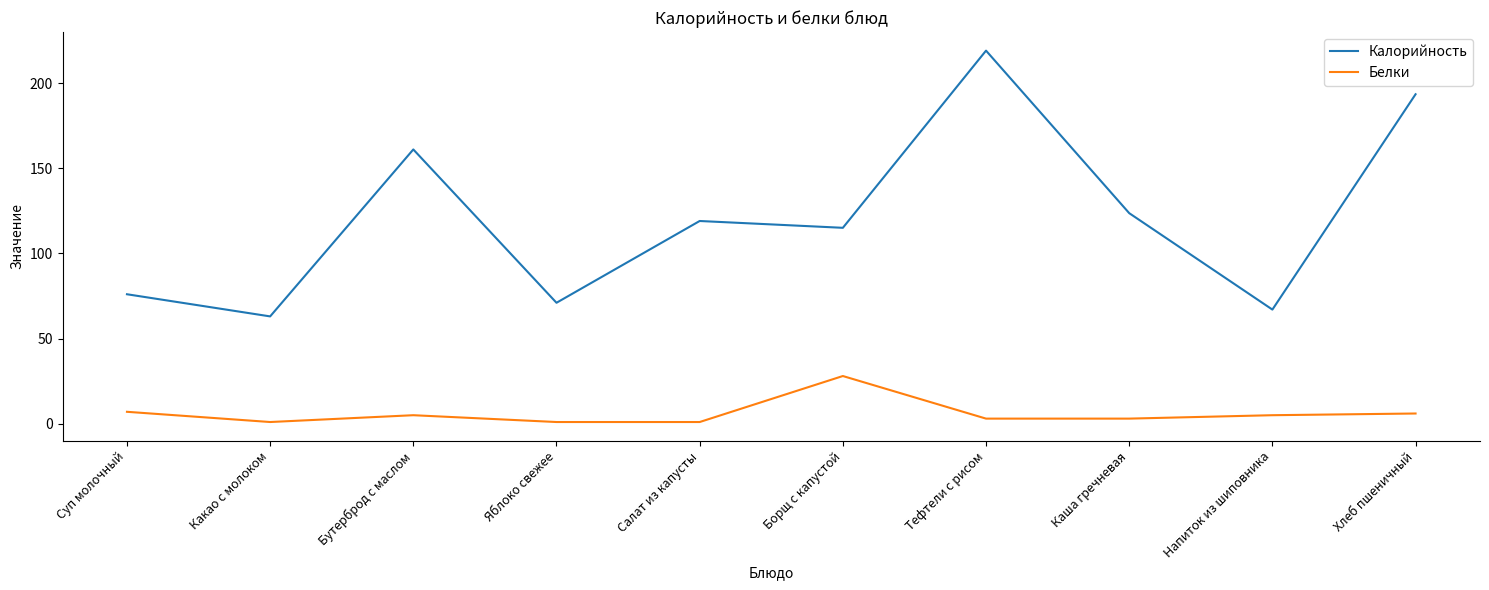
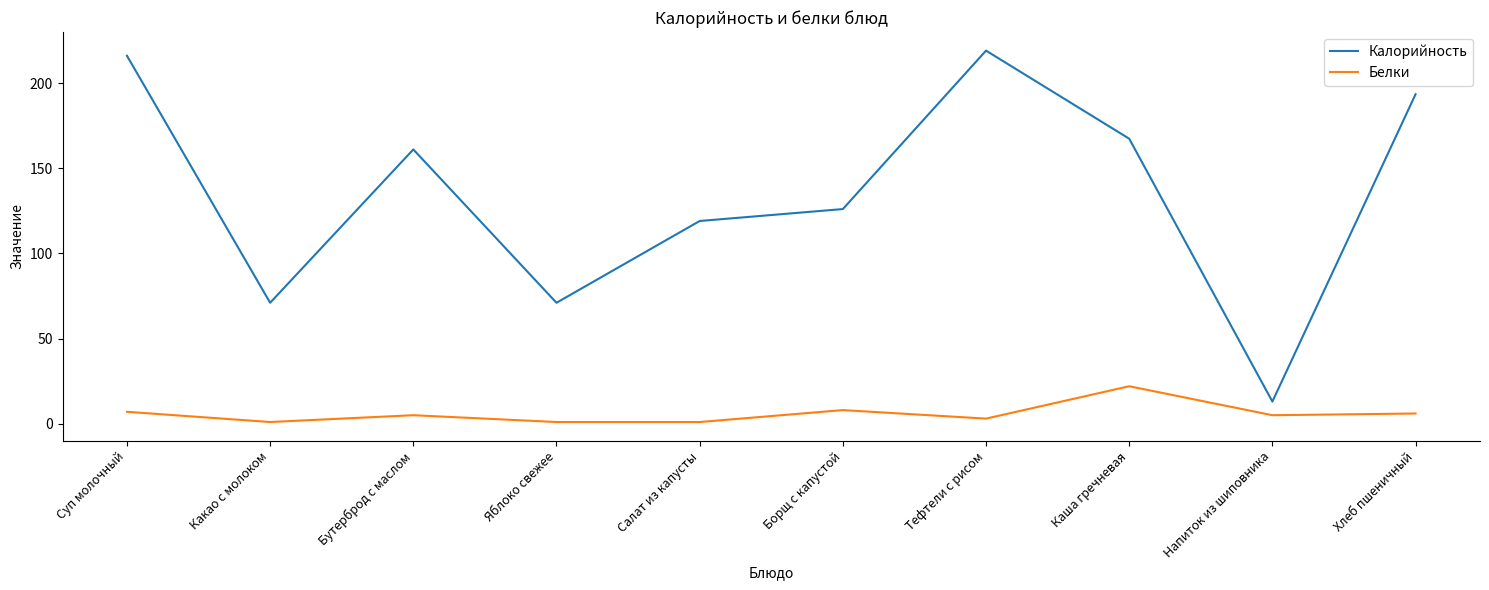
  {
    "Калорийность": {
-     "Суп молочный": 76,
-     "Какао с молоком": 63,
+     "Суп молочный": 216,
+     "Какао с молоком": 71,
      "Бутерброд с маслом": 161,
      "Яблоко свежее": 71,
      "Салат из капусты": 119,
-     "Борщ с капустой": 115,
+     "Борщ с капустой": 126,
      "Тефтели с рисом": 219,
-     "Каша гречневая": 124,
-     "Напиток из шиповника": 67,
+     "Каша гречневая": 167,
+     "Напиток из шиповника": 13,
      "Хлеб пшеничный": 193
    },
    "Белки": {
      "Суп молочный": 7,
      "Какао с молоком": 1,
      "Бутерброд с маслом": 5,
      "Яблоко свежее": 1,
      "Салат из капусты": 1,
-     "Борщ с капустой": 28,
+     "Борщ с капустой": 8,
      "Тефтели с рисом": 3,
-     "Каша гречневая": 3,
+     "Каша гречневая": 22,
      "Напиток из шиповника": 5,
      "Хлеб пшеничный": 6
    }
  }
